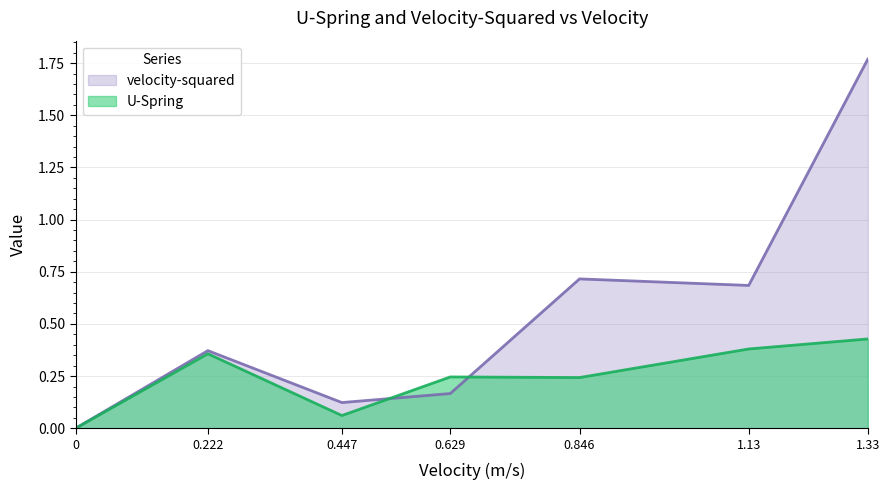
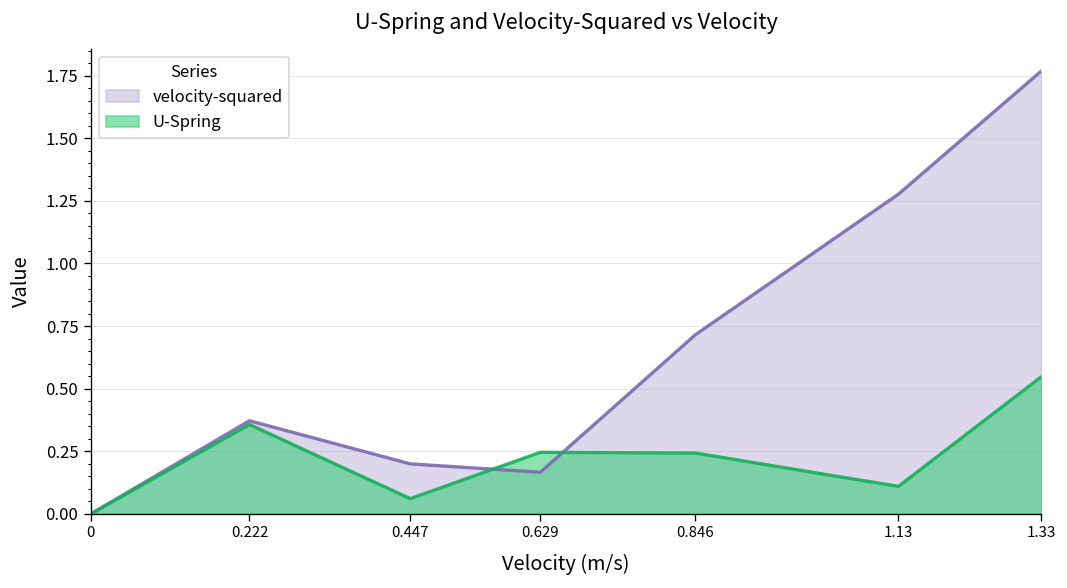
  {
    "velocity-squared": {
      "0.222": 0.37,
-     "0.447": 0.12,
+     "0.447": 0.20,
      "0.629": 0.17,
      "0.846": 0.72,
-     "1.13": 0.68,
+     "1.13": 1.28,
      "1.33": 1.77
    },
    "U-Spring": {
      "0.222": 0.36,
      "0.447": 0.06,
      "0.629": 0.25,
      "0.846": 0.24,
-     "1.13": 0.38,
-     "1.33": 0.43
+     "1.13": 0.11,
+     "1.33": 0.55
    }
  }
